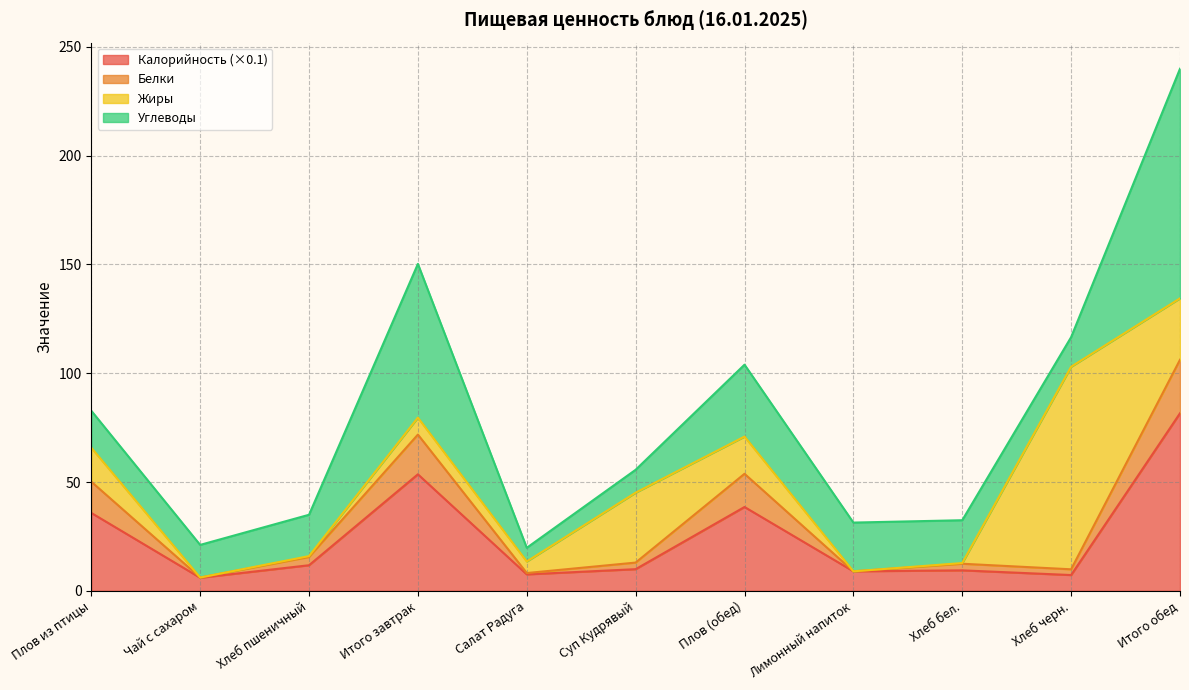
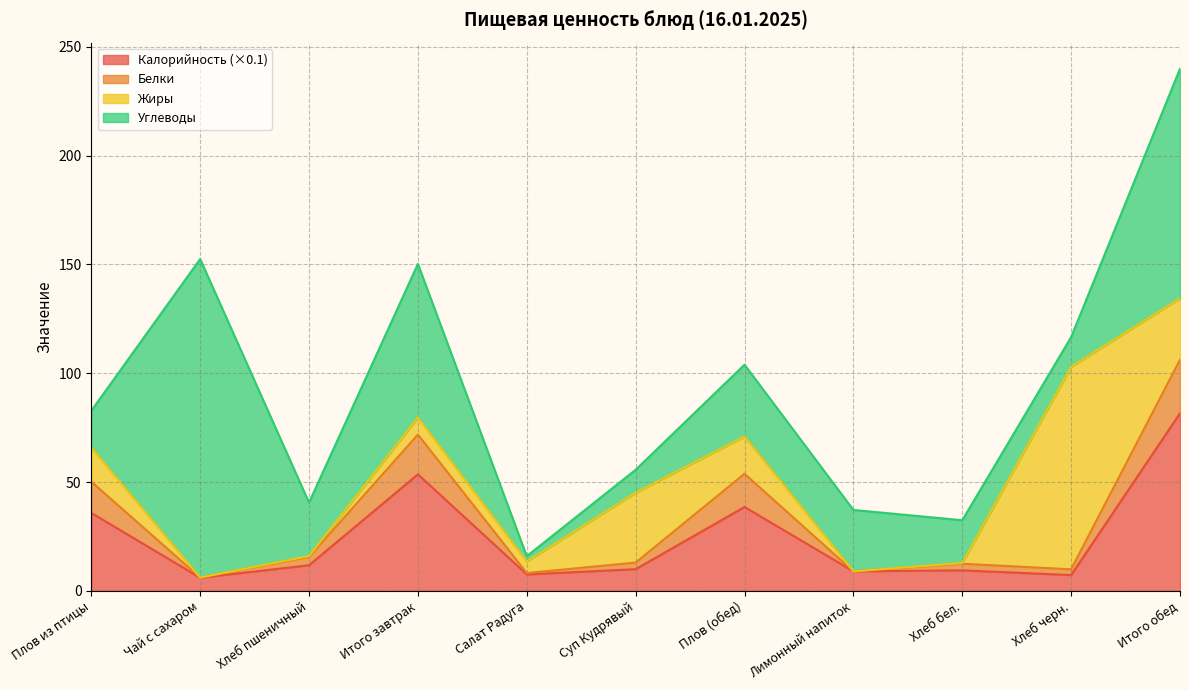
  {
    "Жиры": {
      "Плов из птицы": 16,
      "Итого завтрак": 8,
      "Салат Радуга": 5,
      "Суп Кудрявый": 32,
      "Плов (обед)": 17,
      "Хлеб черн.": 93,
      "Итого обед": 28
    },
    "Углеводы": {
      "Плов из птицы": 17,
-     "Чай с сахаром": 15,
-     "Хлеб пшеничный": 19,
+     "Чай с сахаром": 146,
+     "Хлеб пшеничный": 25,
      "Итого завтрак": 71,
-     "Салат Радуга": 6,
+     "Салат Радуга": 2,
      "Суп Кудрявый": 11,
      "Плов (обед)": 33,
-     "Лимонный напиток": 22,
+     "Лимонный напиток": 28,
      "Хлеб бел.": 20,
      "Хлеб черн.": 14,
      "Итого обед": 106
    }
  }
